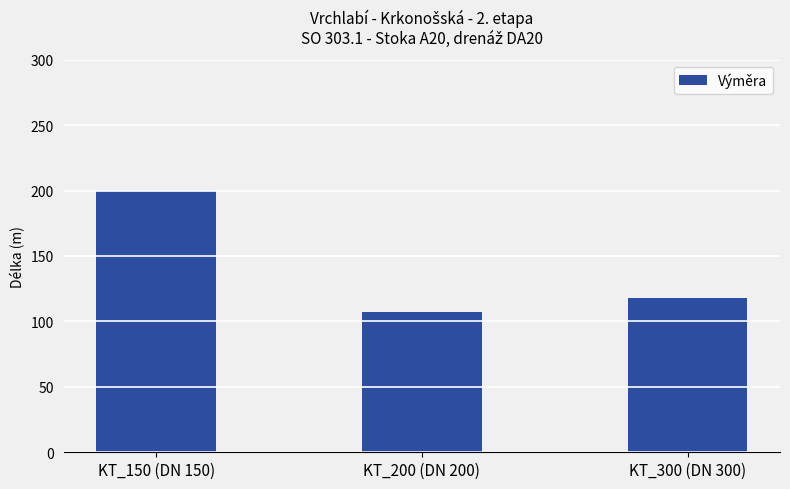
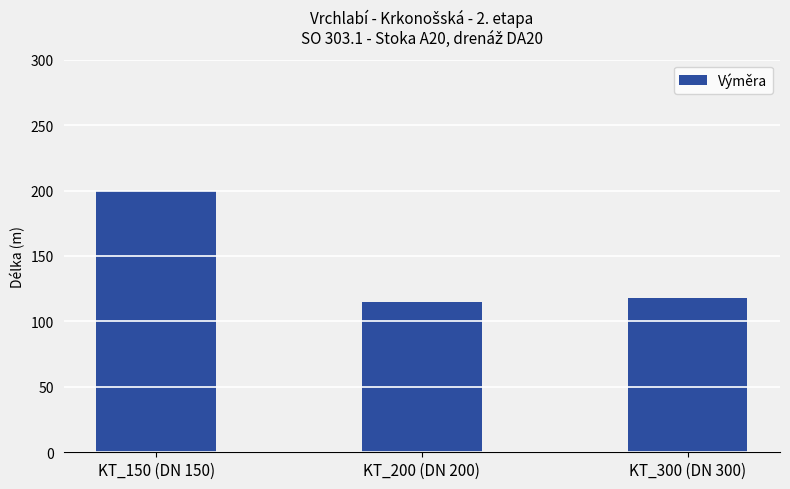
  {
    "KT_150 (DN 150)": 199,
-   "KT_200 (DN 200)": 107,
+   "KT_200 (DN 200)": 115,
    "KT_300 (DN 300)": 118
  }
